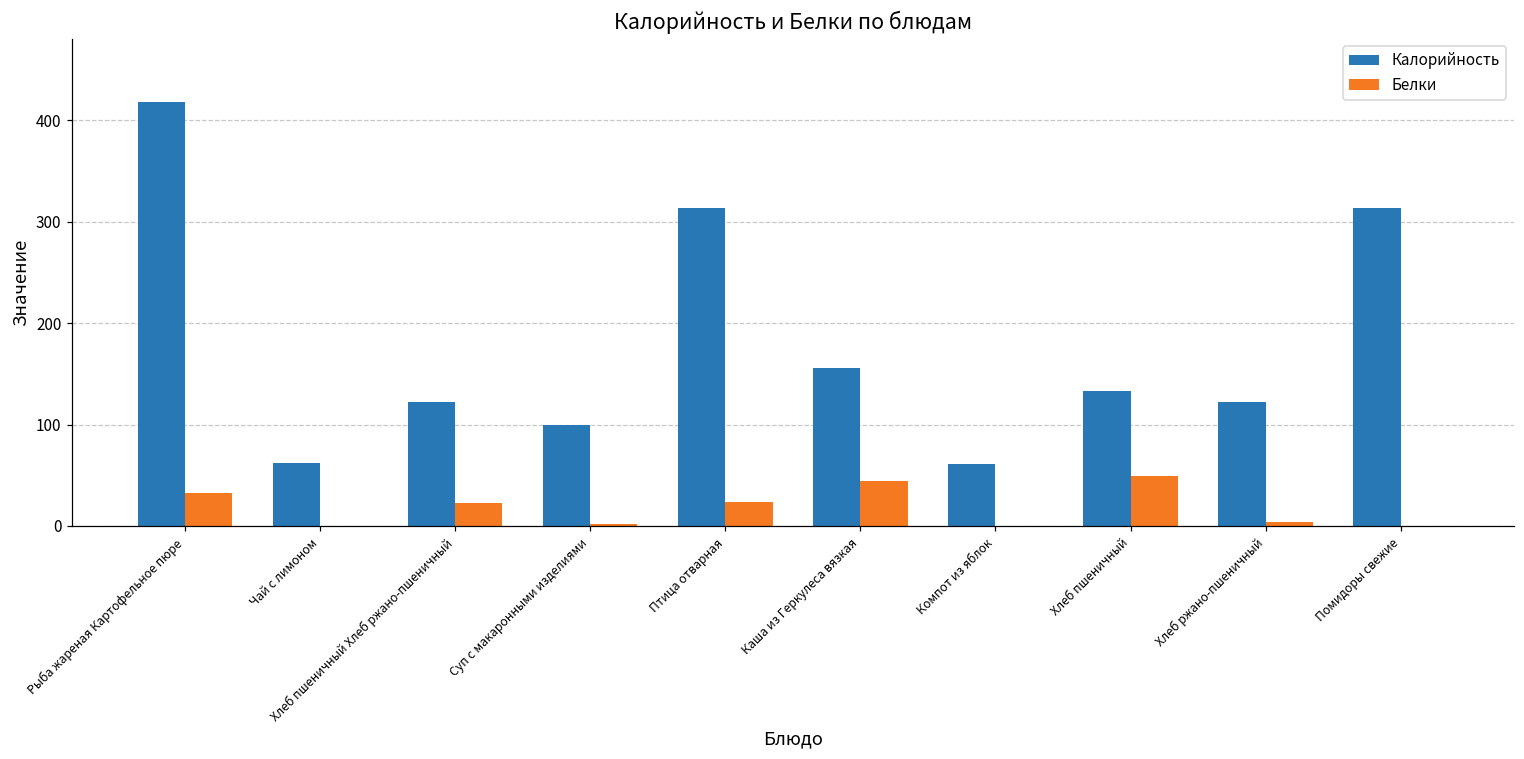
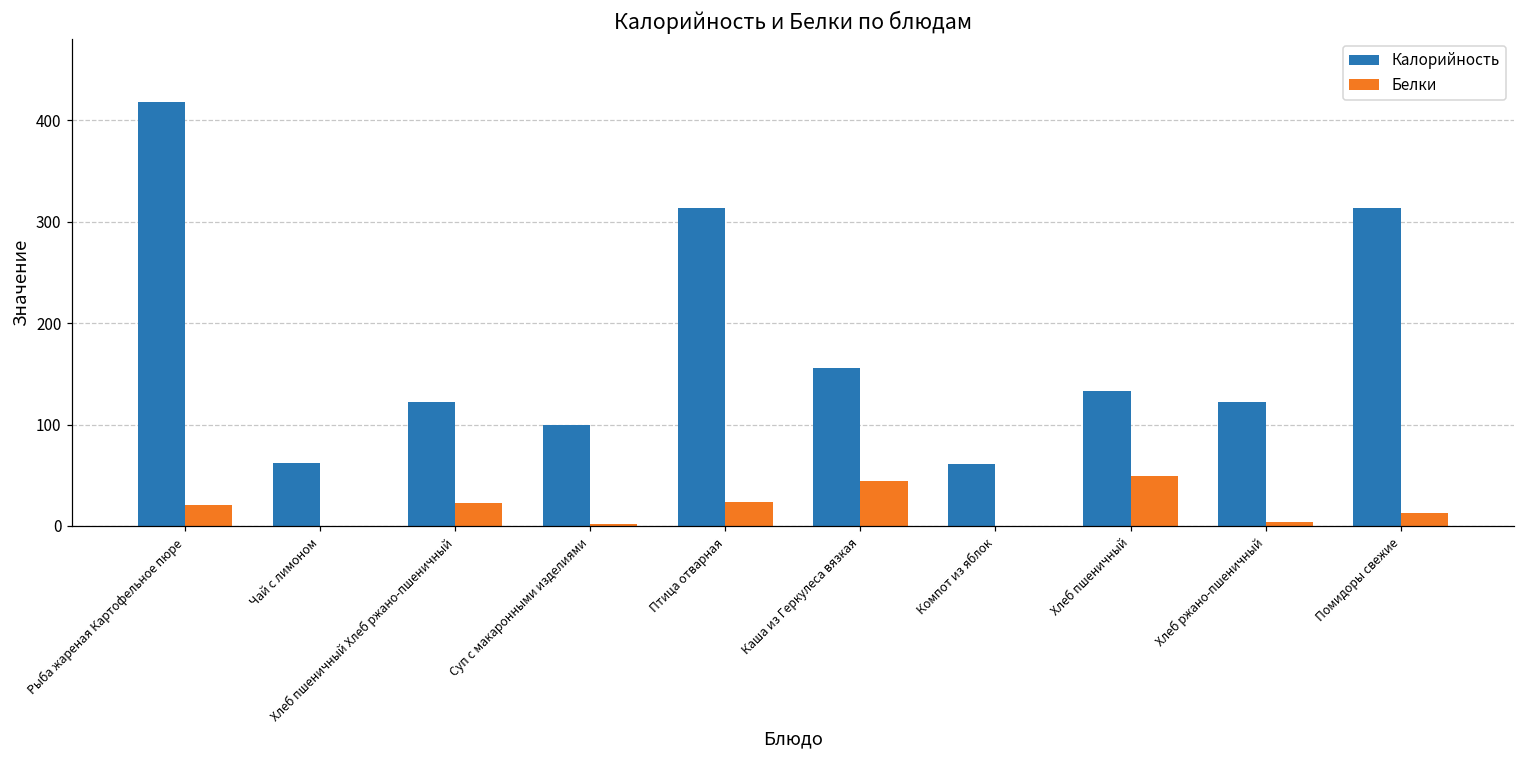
  {
    "Калорийность": {
      "Рыба жареная Картофельное пюре": 420,
      "Чай с лимоном": 60,
      "Хлеб пшеничный Хлеб ржано-пшеничный": 120,
      "Суп с макаронными изделиями": 100,
      "Птица отварная": 310,
      "Каша из Геркулеса вязкая": 160,
      "Компот из яблок": 60,
      "Хлеб пшеничный": 130,
      "Хлеб ржано-пшеничный": 120,
      "Помидоры свежие": 310
    },
    "Белки": {
-     "Рыба жареная Картофельное пюре": 30,
+     "Рыба жареная Картофельное пюре": 20,
      "Хлеб пшеничный Хлеб ржано-пшеничный": 20,
      "Птица отварная": 20,
      "Каша из Геркулеса вязкая": 40,
      "Хлеб пшеничный": 50,
      "Хлеб ржано-пшеничный": 0,
-     "Помидоры свежие": 0
+     "Помидоры свежие": 10
    }
  }
